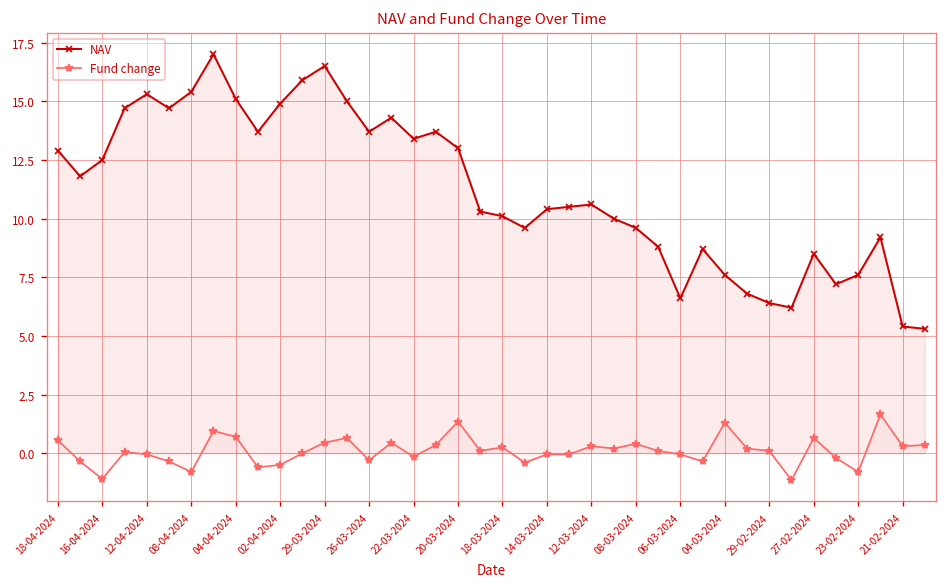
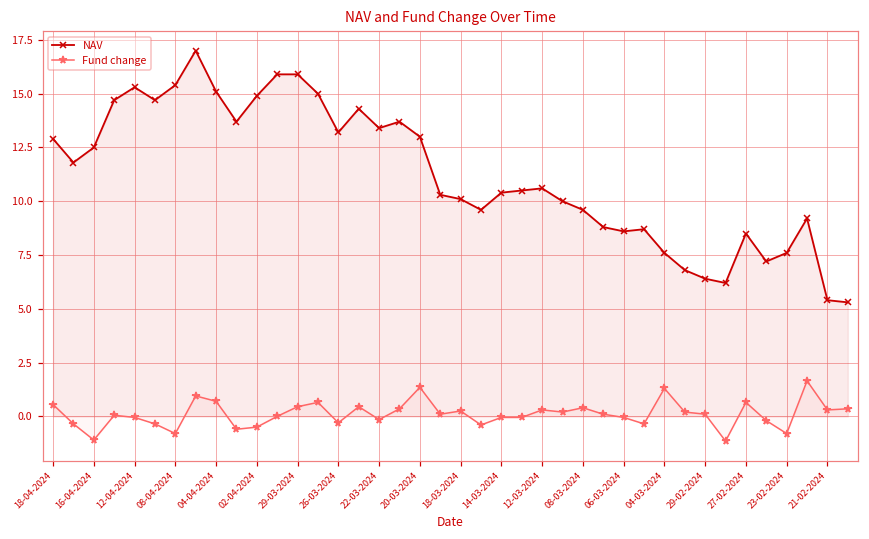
  {
    "NAV": {
      "18-04-2024": 12.9,
      "16-04-2024": 12.5,
      "12-04-2024": 15.3,
      "08-04-2024": 15.4,
      "04-04-2024": 15.1,
      "02-04-2024": 14.9,
-     "29-03-2024": 16.5,
-     "26-03-2024": 13.7,
+     "29-03-2024": 15.9,
+     "26-03-2024": 13.2,
      "22-03-2024": 13.4,
      "20-03-2024": 13.0,
      "18-03-2024": 10.1,
      "14-03-2024": 10.4,
      "12-03-2024": 10.6,
      "08-03-2024": 9.6,
-     "06-03-2024": 6.6,
+     "06-03-2024": 8.6,
      "04-03-2024": 7.6,
      "29-02-2024": 6.4,
      "27-02-2024": 8.5,
      "23-02-2024": 7.6,
      "21-02-2024": 5.4
    }
  }
